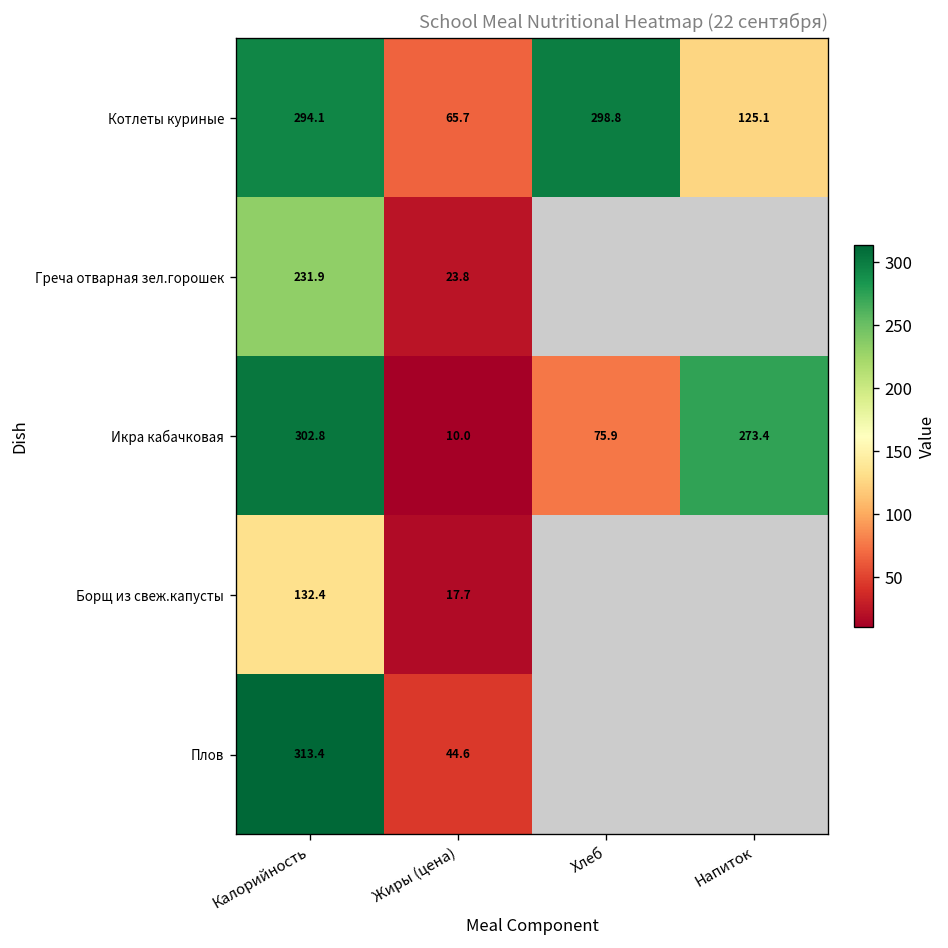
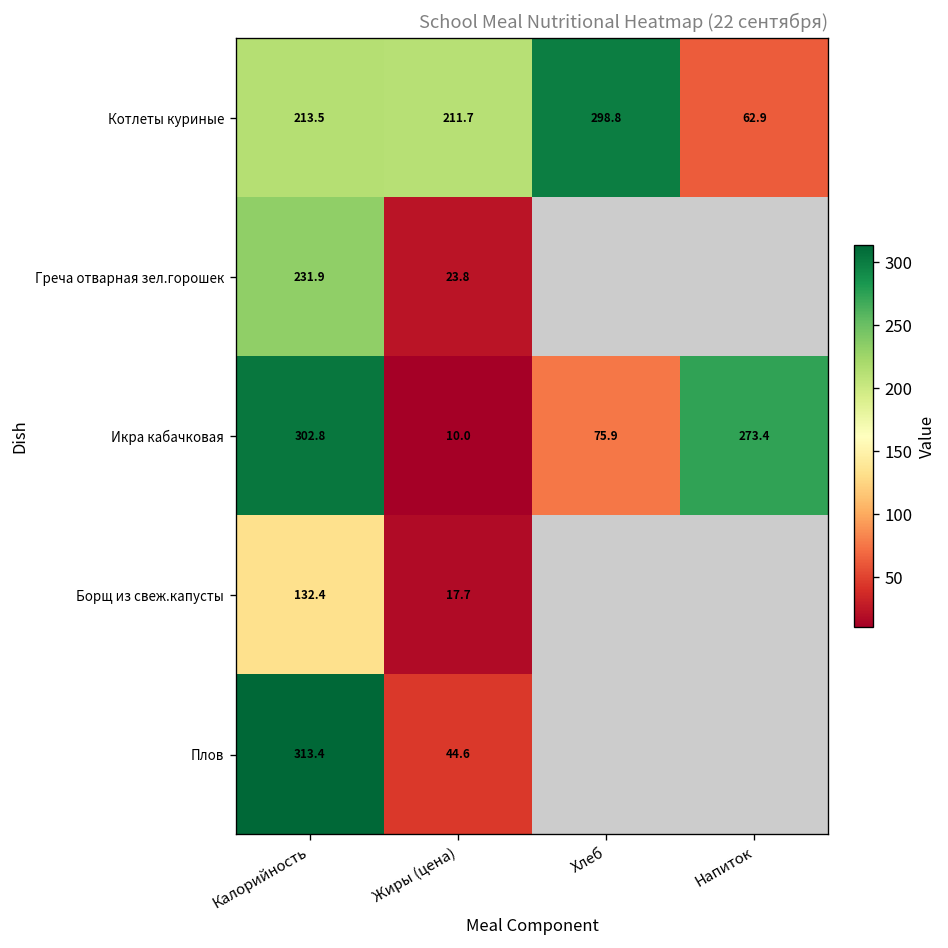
  {
    "Котлеты куриные": {
-     "Калорийность": 294.1,
-     "Жиры (цена)": 65.7,
+     "Калорийность": 213.5,
+     "Жиры (цена)": 211.7,
      "Хлеб": 298.8,
-     "Напиток": 125.1
+     "Напиток": 62.9
    },
    "Греча отварная зел.горошек": {
      "Калорийность": 231.9,
      "Жиры (цена)": 23.8
    },
    "Икра кабачковая": {
      "Калорийность": 302.8,
      "Жиры (цена)": 10.0,
      "Хлеб": 75.9,
      "Напиток": 273.4
    },
    "Борщ из свеж.капусты": {
      "Калорийность": 132.4,
      "Жиры (цена)": 17.7
    },
    "Плов": {
      "Калорийность": 313.4,
      "Жиры (цена)": 44.6
    }
  }
